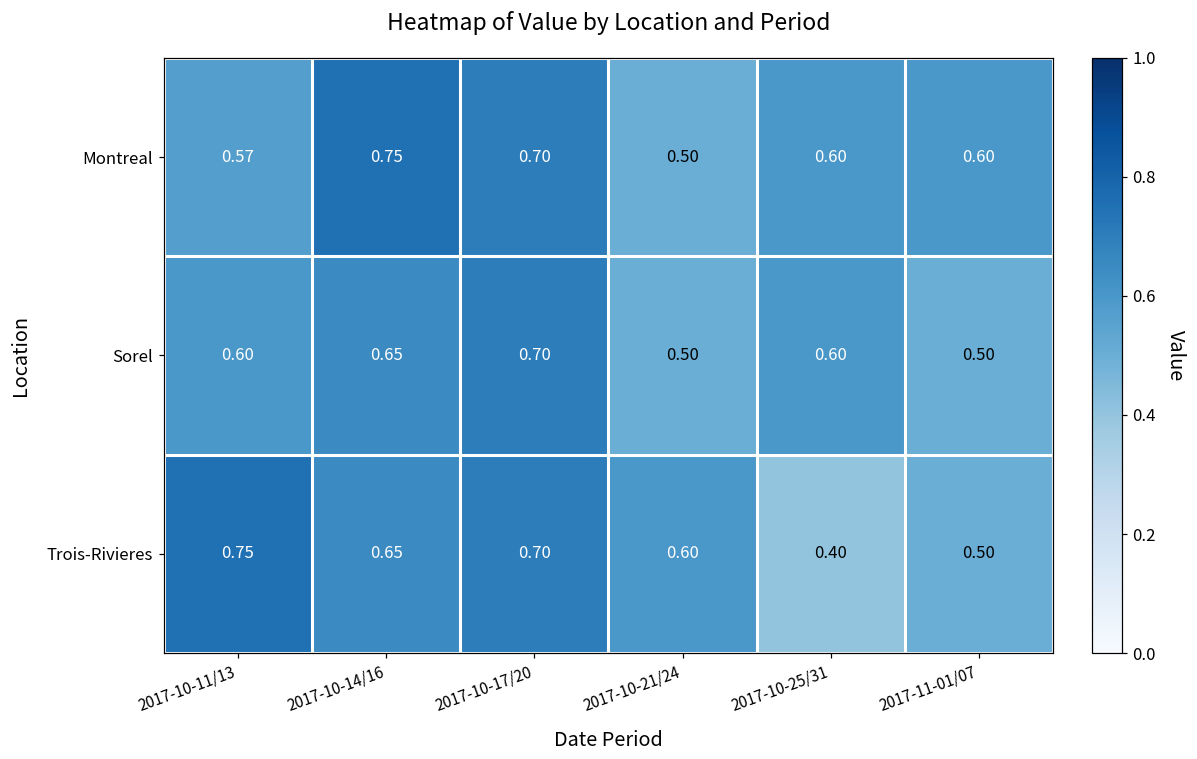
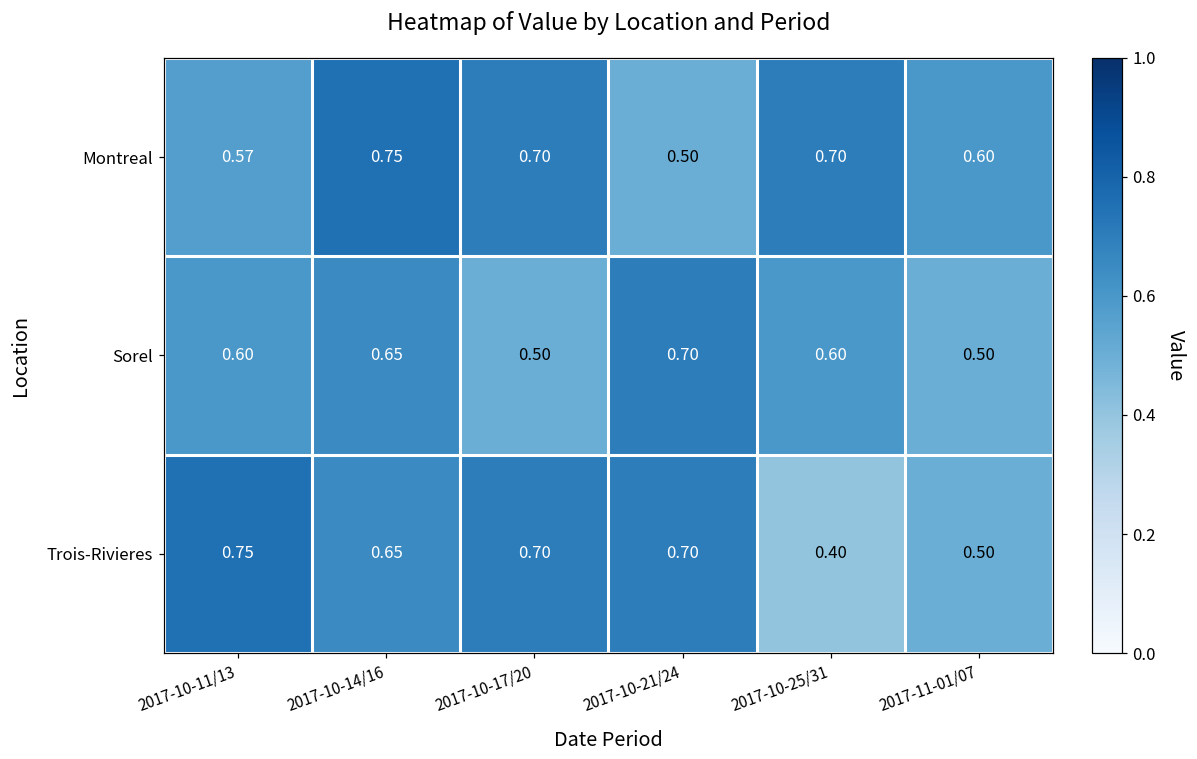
  {
    "Montreal": {
      "2017-10-11/13": 0.57,
      "2017-10-14/16": 0.75,
      "2017-10-17/20": 0.70,
      "2017-10-21/24": 0.50,
-     "2017-10-25/31": 0.60,
+     "2017-10-25/31": 0.70,
      "2017-11-01/07": 0.60
    },
    "Sorel": {
      "2017-10-11/13": 0.60,
      "2017-10-14/16": 0.65,
-     "2017-10-17/20": 0.70,
-     "2017-10-21/24": 0.50,
+     "2017-10-17/20": 0.50,
+     "2017-10-21/24": 0.70,
      "2017-10-25/31": 0.60,
      "2017-11-01/07": 0.50
    },
    "Trois-Rivieres": {
      "2017-10-11/13": 0.75,
      "2017-10-14/16": 0.65,
      "2017-10-17/20": 0.70,
-     "2017-10-21/24": 0.60,
+     "2017-10-21/24": 0.70,
      "2017-10-25/31": 0.40,
      "2017-11-01/07": 0.50
    }
  }
